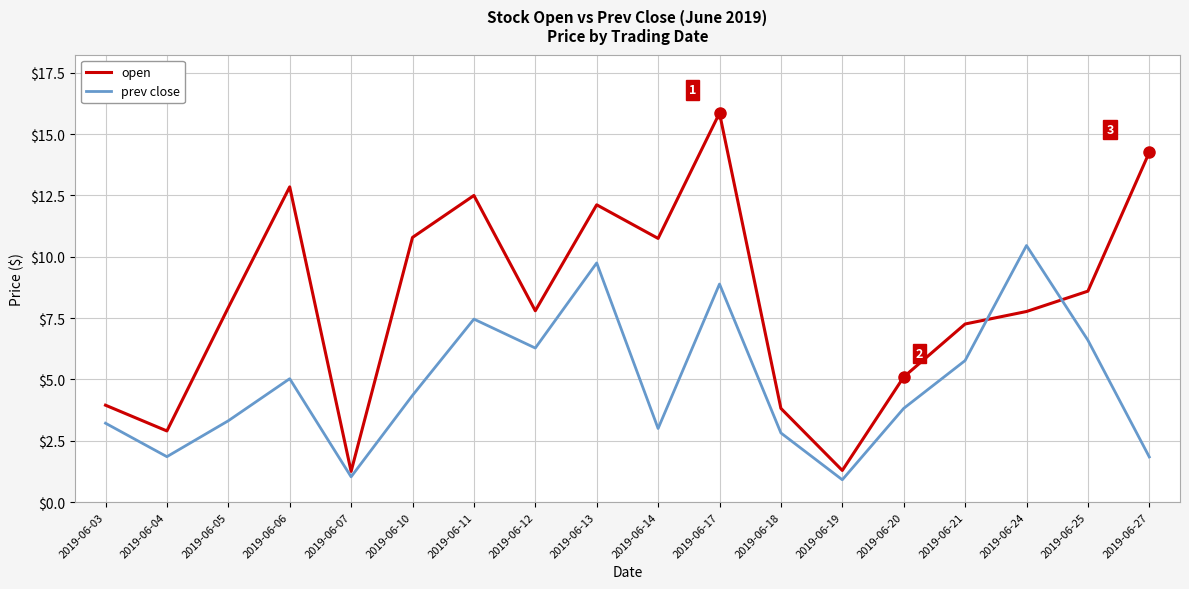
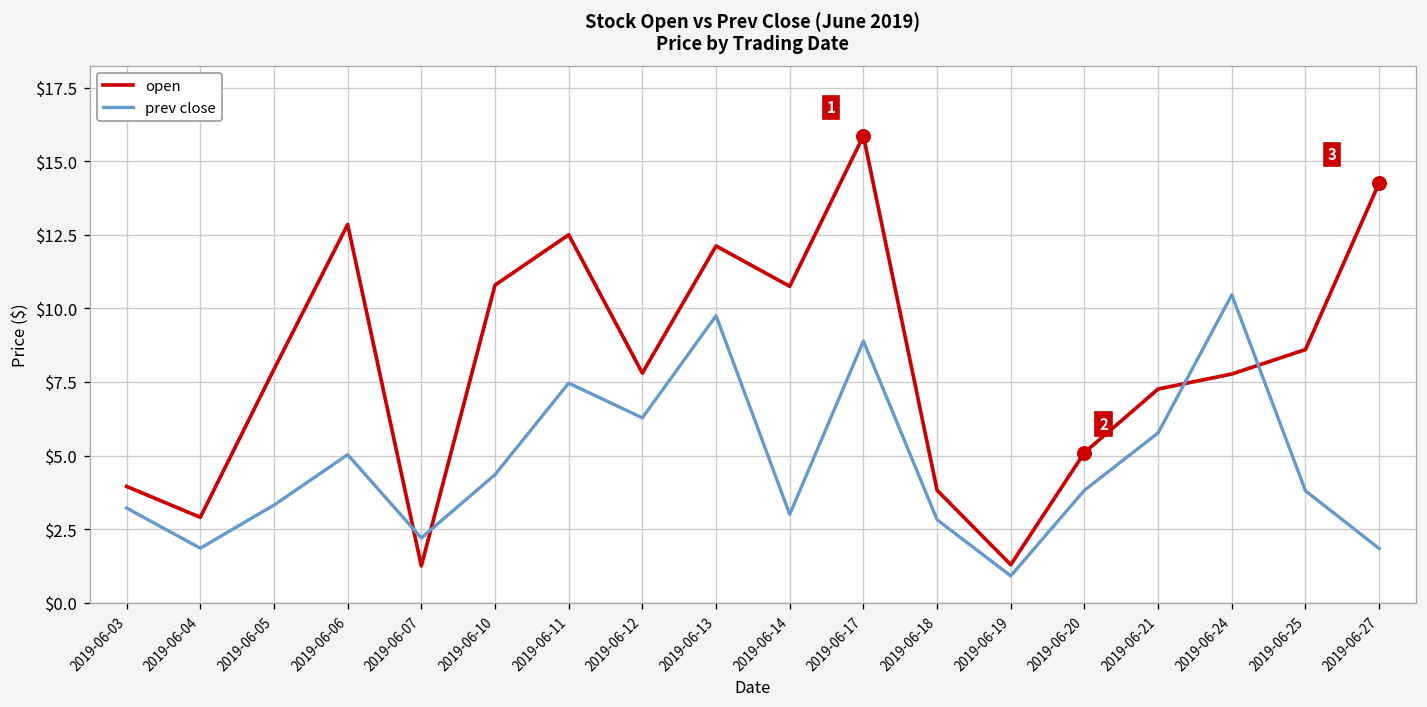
  {
    "prev close": {
      "2019-06-03": "$3.2",
      "2019-06-04": "$1.9",
      "2019-06-05": "$3.3",
      "2019-06-06": "$5.0",
-     "2019-06-07": "$1.0",
+     "2019-06-07": "$2.2",
      "2019-06-10": "$4.4",
      "2019-06-11": "$7.5",
      "2019-06-12": "$6.3",
      "2019-06-13": "$9.8",
      "2019-06-14": "$3.0",
      "2019-06-17": "$8.9",
      "2019-06-18": "$2.8",
      "2019-06-19": "$0.9",
      "2019-06-20": "$3.8",
      "2019-06-21": "$5.8",
      "2019-06-24": "$10.5",
-     "2019-06-25": "$6.6",
+     "2019-06-25": "$3.8",
      "2019-06-27": "$1.8"
    }
  }
